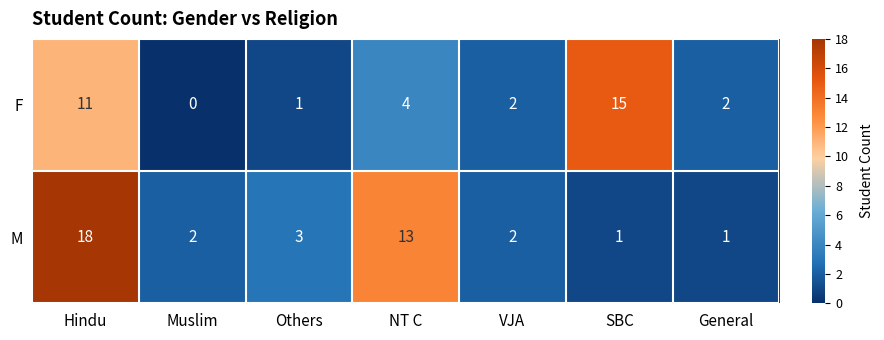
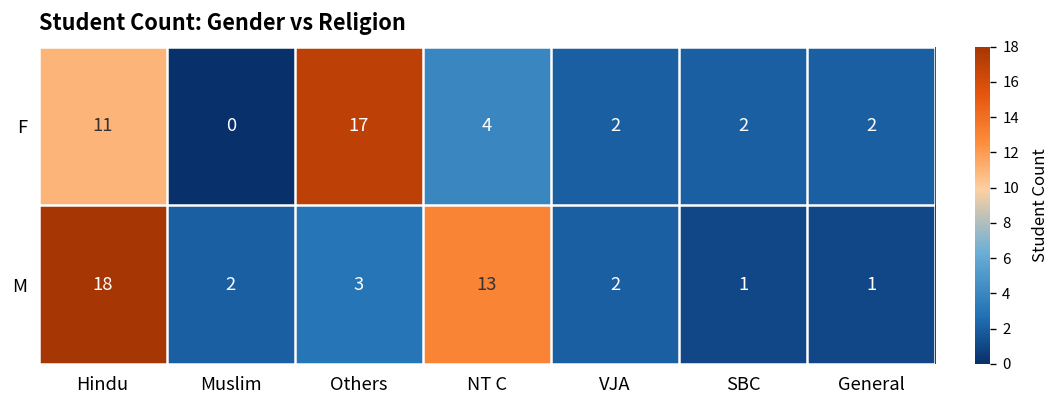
  {
    "F": {
      "Hindu": 11,
      "Muslim": 0,
-     "Others": 1,
+     "Others": 17,
      "NT C": 4,
      "VJA": 2,
-     "SBC": 15,
+     "SBC": 2,
      "General": 2
    },
    "M": {
      "Hindu": 18,
      "Muslim": 2,
      "Others": 3,
      "NT C": 13,
      "VJA": 2,
      "SBC": 1,
      "General": 1
    }
  }
